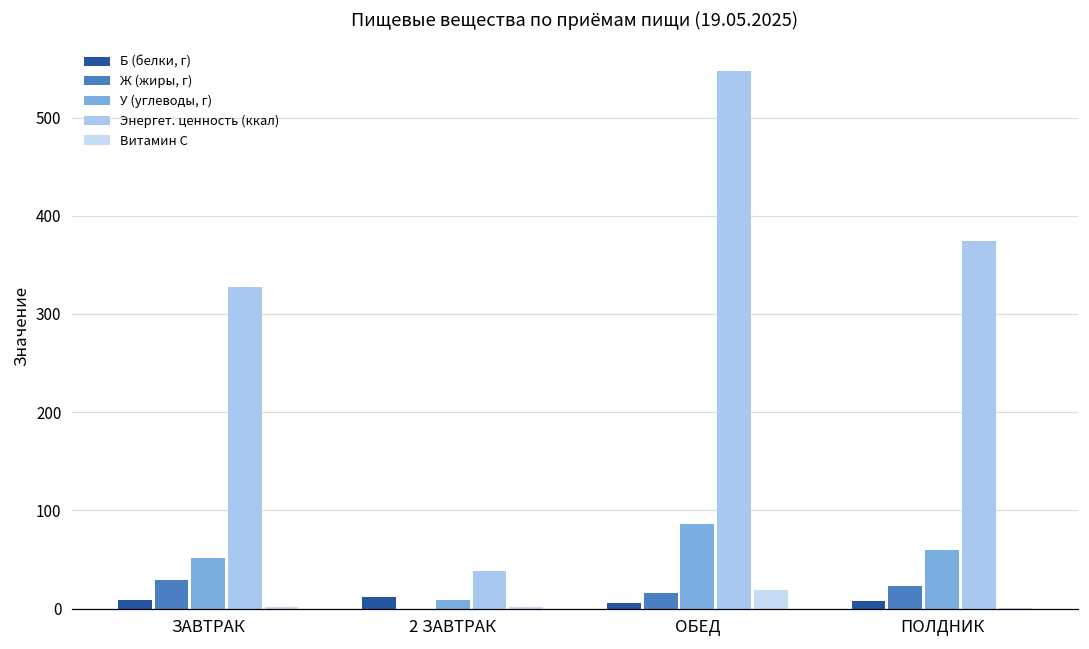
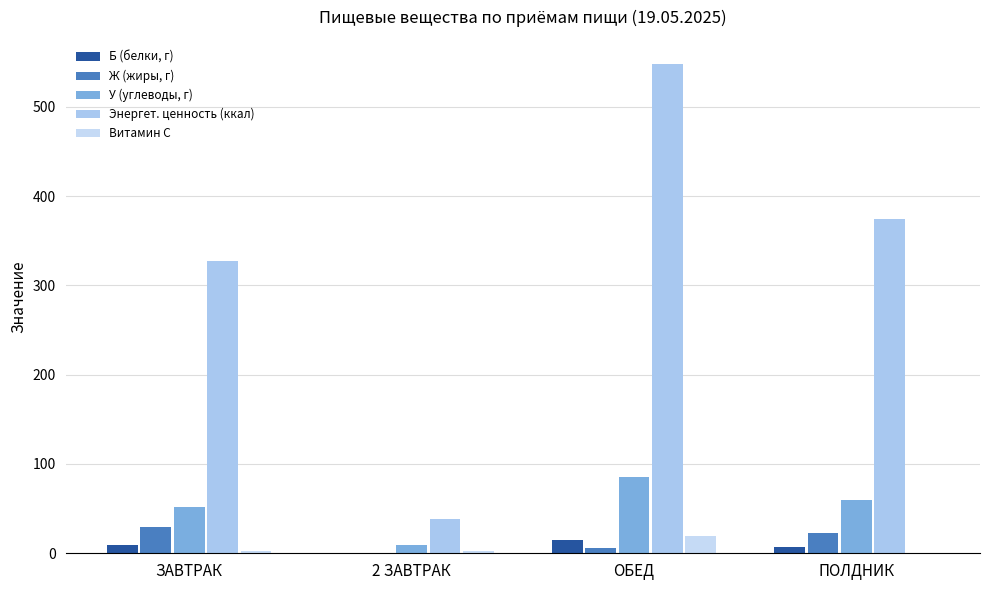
  {
    "Б (белки, г)": {
      "ЗАВТРАК": 10,
-     "2 ЗАВТРАК": 10,
-     "ОБЕД": 10,
+     "2 ЗАВТРАК": 0,
+     "ОБЕД": 20,
      "ПОЛДНИК": 10
    },
    "Ж (жиры, г)": {
      "ЗАВТРАК": 30,
      "2 ЗАВТРАК": 0,
-     "ОБЕД": 20,
+     "ОБЕД": 10,
      "ПОЛДНИК": 20
    }
  }
